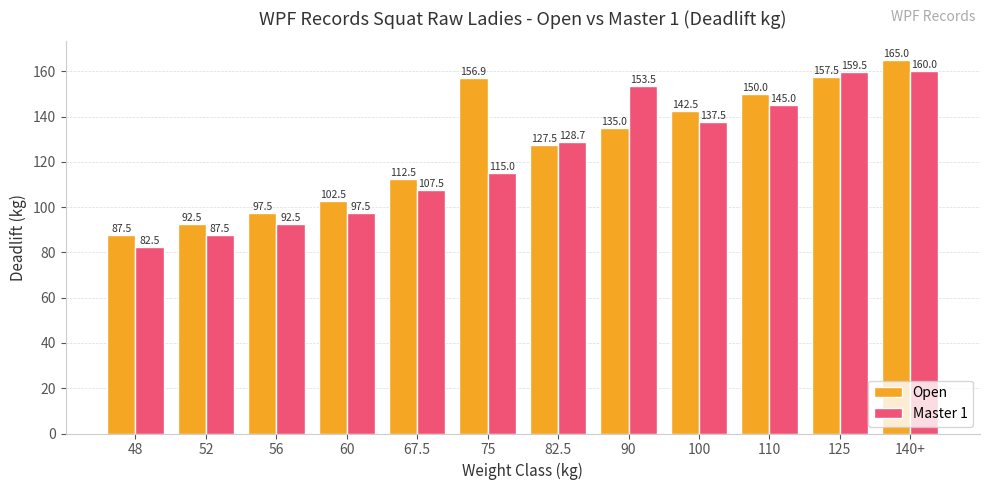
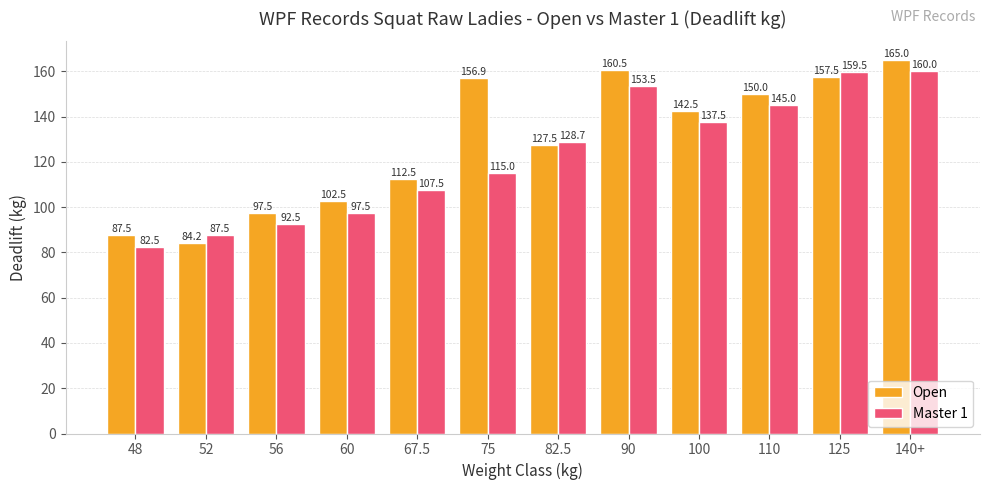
  {
    "Open": {
      "48": 87.5,
-     "52": 92.5,
+     "52": 84.2,
      "56": 97.5,
      "60": 102.5,
      "67.5": 112.5,
      "75": 156.9,
      "82.5": 127.5,
-     "90": 135.0,
+     "90": 160.5,
      "100": 142.5,
      "110": 150.0,
      "125": 157.5,
      "140+": 165.0
    },
    "Master 1": {
      "48": 82.5,
      "52": 87.5,
      "56": 92.5,
      "60": 97.5,
      "67.5": 107.5,
      "75": 115.0,
      "82.5": 128.7,
      "90": 153.5,
      "100": 137.5,
      "110": 145.0,
      "125": 159.5,
      "140+": 160.0
    }
  }
